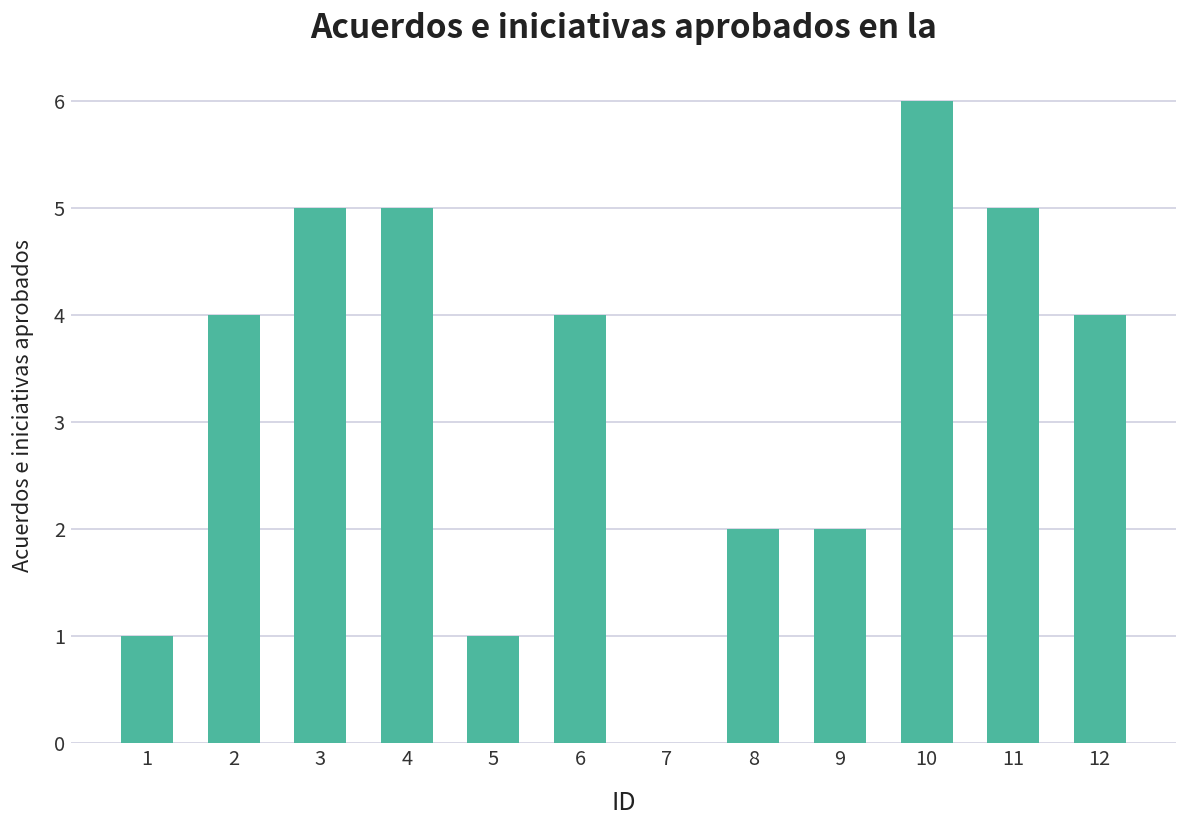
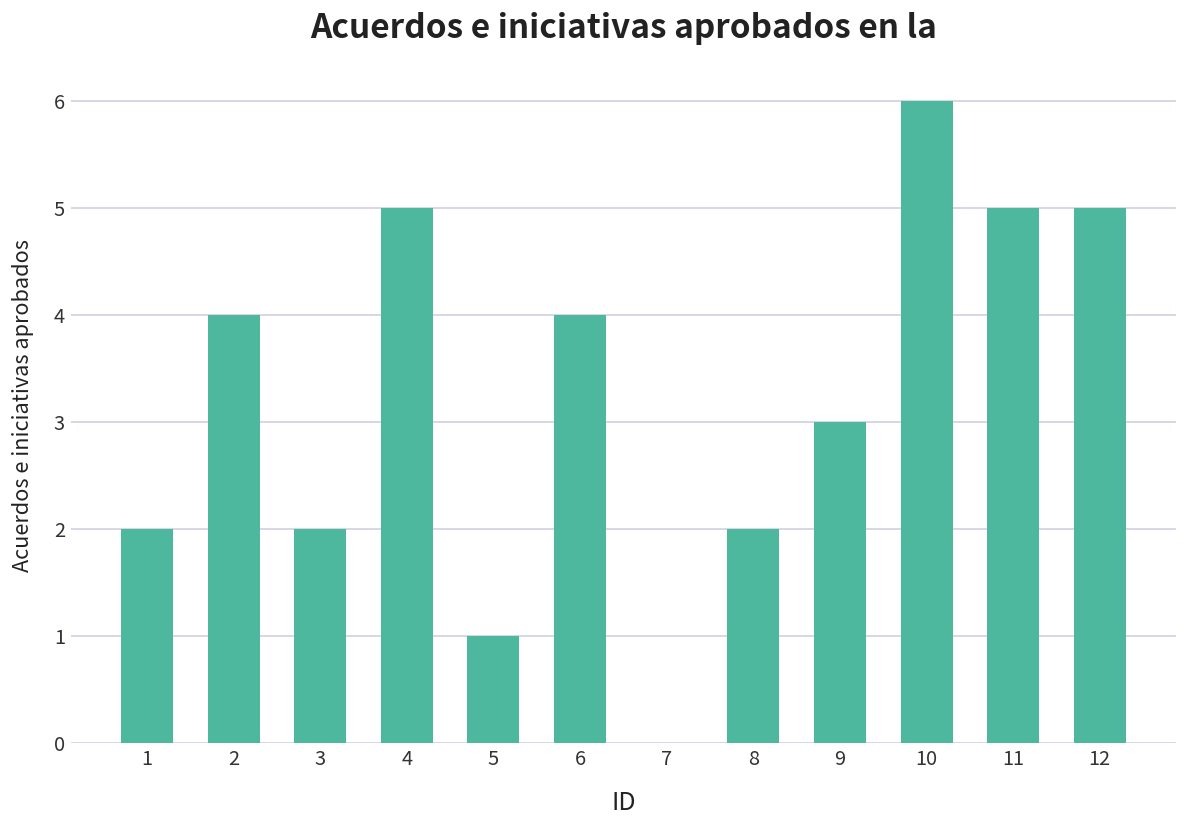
  {
-   "1": 1,
+   "1": 2,
    "2": 4,
-   "3": 5,
+   "3": 2,
    "4": 5,
    "5": 1,
    "6": 4,
    "7": 0,
    "8": 2,
-   "9": 2,
+   "9": 3,
    "10": 6,
    "11": 5,
-   "12": 4
+   "12": 5
  }
